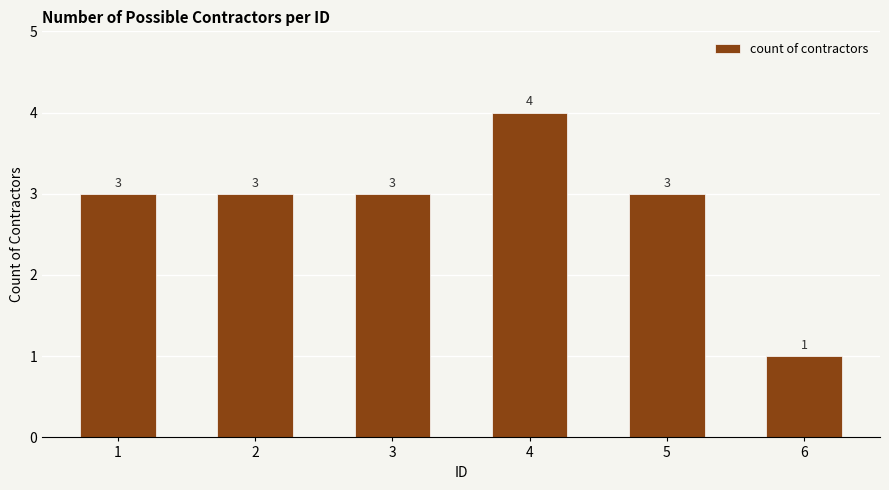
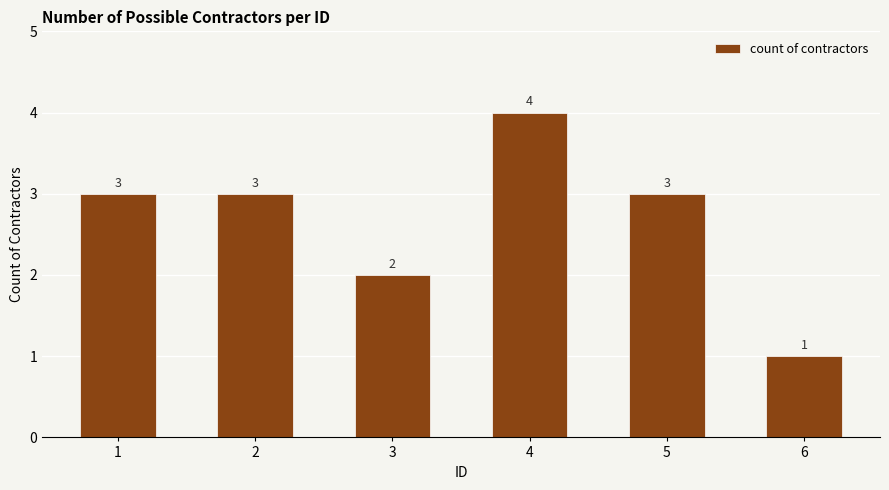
  {
    "1": 3,
    "2": 3,
-   "3": 3,
+   "3": 2,
    "4": 4,
    "5": 3,
    "6": 1
  }
